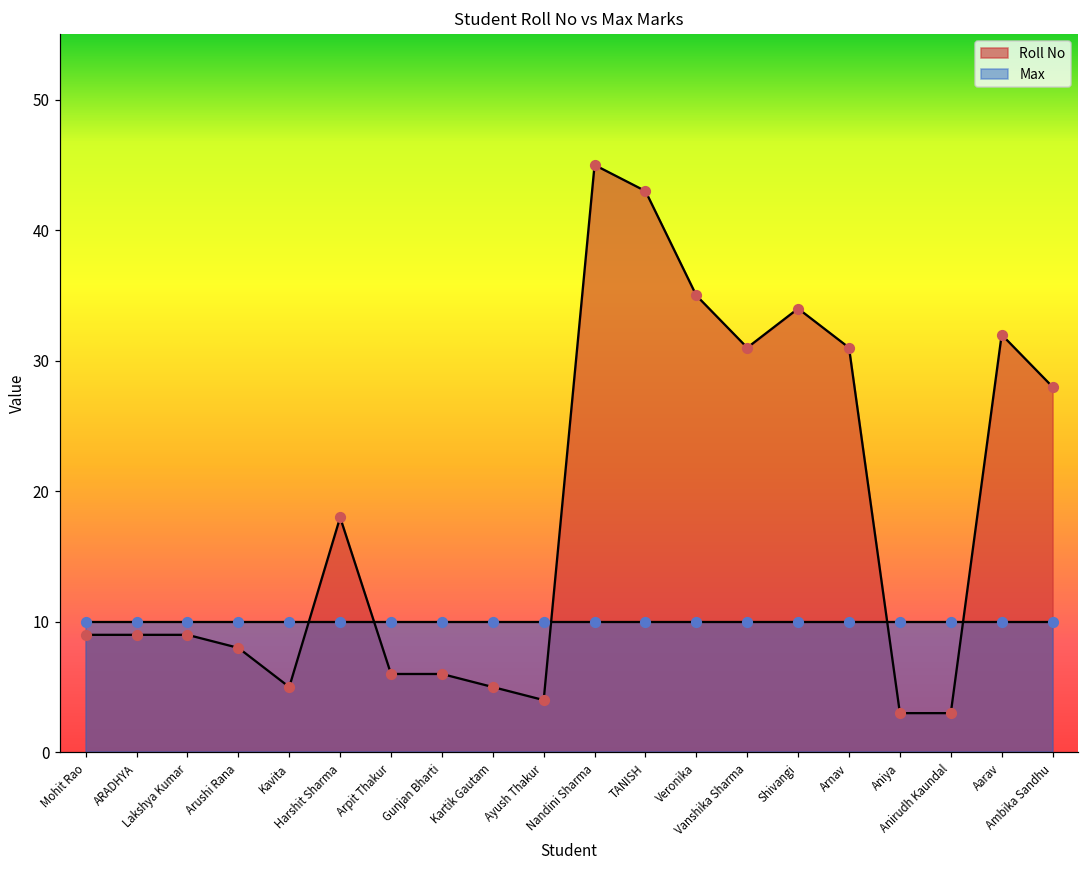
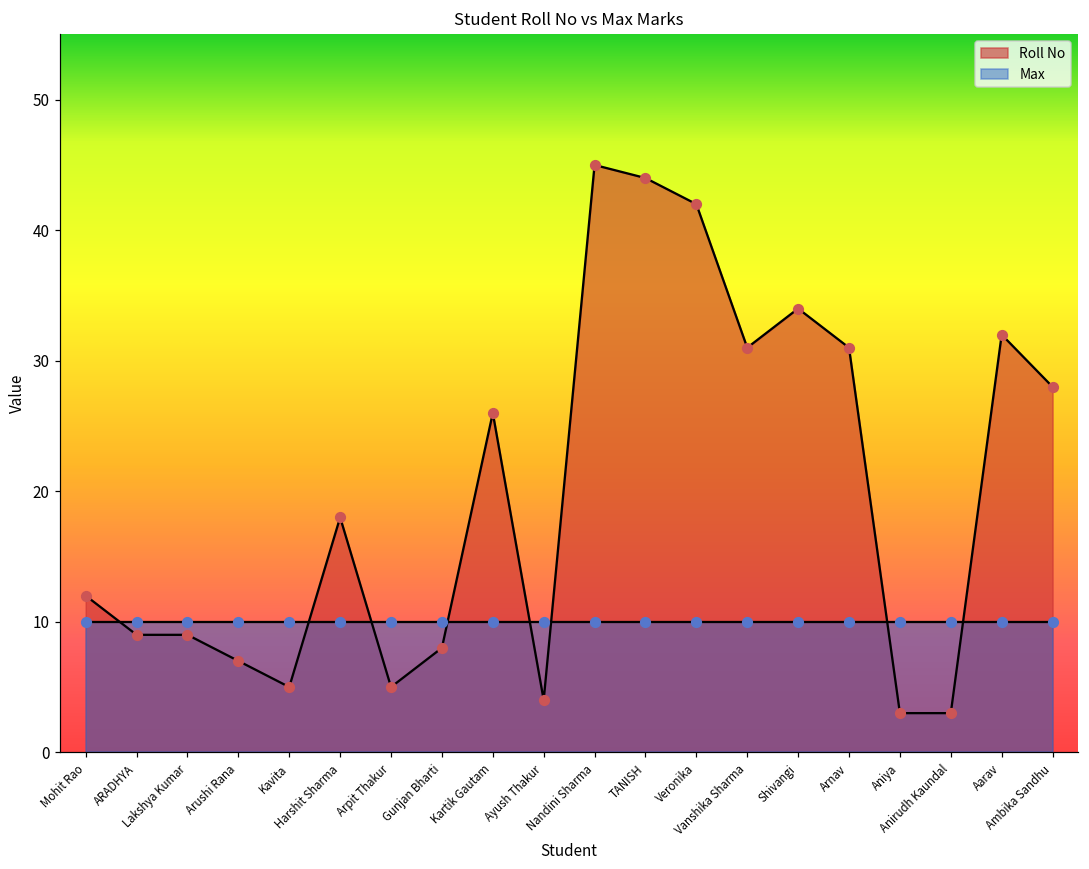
  {
    "Roll No": {
-     "Mohit Rao": 9,
+     "Mohit Rao": 12,
      "ARADHYA": 9,
      "Lakshya Kumar": 9,
-     "Arushi Rana": 8,
+     "Arushi Rana": 7,
      "Kavita": 5,
      "Harshit Sharma": 18,
-     "Arpit Thakur": 6,
-     "Gunjan Bharti": 6,
-     "Kartik Gautam": 5,
+     "Arpit Thakur": 5,
+     "Gunjan Bharti": 8,
+     "Kartik Gautam": 26,
      "Ayush Thakur": 4,
      "Nandini Sharma": 45,
-     "TANISH": 43,
-     "Veronika": 35,
+     "TANISH": 44,
+     "Veronika": 42,
      "Vanshika Sharma": 31,
      "Shivangi": 34,
      "Arnav": 31,
      "Aniya": 3,
      "Anirudh Kaundal": 3,
      "Aarav": 32,
      "Ambika Sandhu": 28
    },
    "Max": {
      "Mohit Rao": 10,
      "ARADHYA": 10,
      "Lakshya Kumar": 10,
      "Arushi Rana": 10,
      "Kavita": 10,
      "Harshit Sharma": 10,
      "Arpit Thakur": 10,
      "Gunjan Bharti": 10,
      "Kartik Gautam": 10,
      "Ayush Thakur": 10,
      "Nandini Sharma": 10,
      "TANISH": 10,
      "Veronika": 10,
      "Vanshika Sharma": 10,
      "Shivangi": 10,
      "Arnav": 10,
      "Aniya": 10,
      "Anirudh Kaundal": 10,
      "Aarav": 10,
      "Ambika Sandhu": 10
    }
  }
